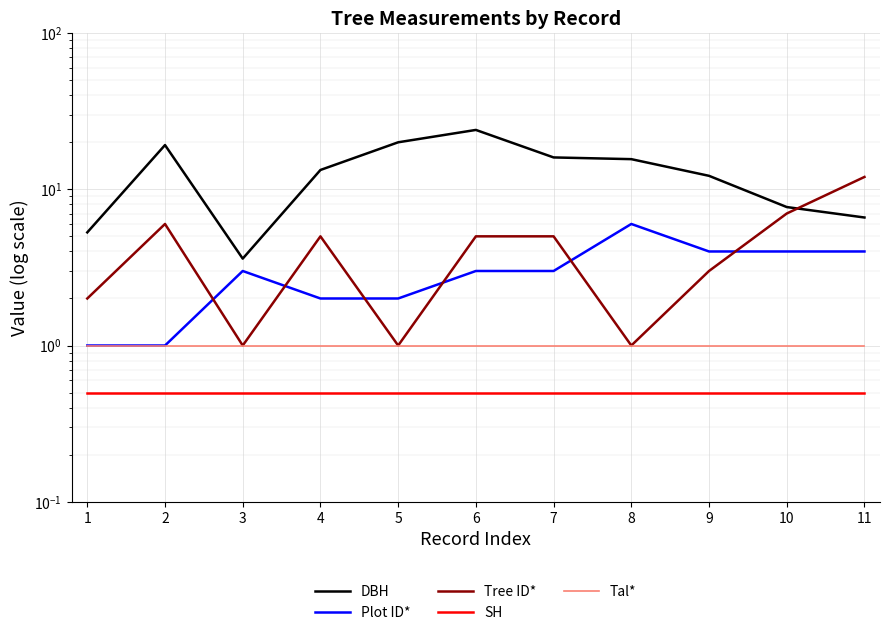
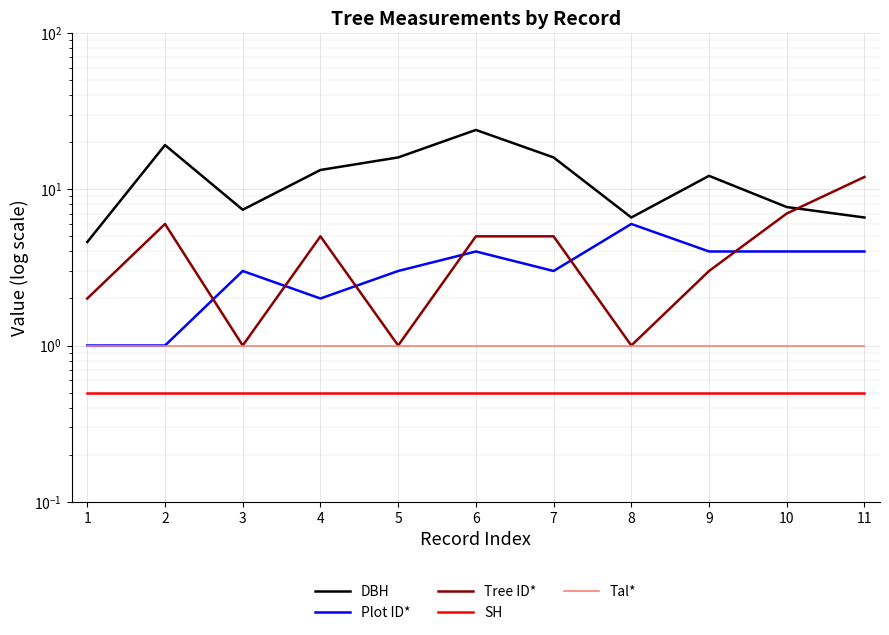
  {
    "DBH": {
-     "1": 5.3,
+     "1": 4.6,
      "2": 19,
-     "3": 3.6,
+     "3": 7,
      "4": 13,
-     "5": 20,
+     "5": 16,
      "6": 24,
      "7": 16,
-     "8": 16,
+     "8": 6.6,
      "9": 12,
      "10": 8,
      "11": 6.6
    },
    "Plot ID*": {
      "3": 3,
      "4": 2,
-     "5": 2,
-     "6": 3,
+     "5": 3,
+     "6": 4,
      "7": 3,
      "8": 6,
      "9": 4,
      "10": 4,
      "11": 4
    },
    "Tree ID*": {
      "1": 2.0,
      "2": 6.0,
      "4": 5.0,
      "6": 5.0,
      "7": 5.0,
      "9": 3.0,
      "10": 7,
      "11": 12
    },
    "SH": {
      "1": 0.5,
      "2": 0.5,
      "3": 0.5,
      "4": 0.5,
      "5": 0.5,
      "6": 0.5,
      "7": 0.5,
      "8": 0.5,
      "9": 0.5,
      "10": 0.5,
      "11": 0.5
    },
    "Tal*": {
      "4": 1.0,
      "6": 1.0,
      "7": 1.0,
      "9": 1.0,
      "10": 1.0,
      "11": 1.0
    }
  }
